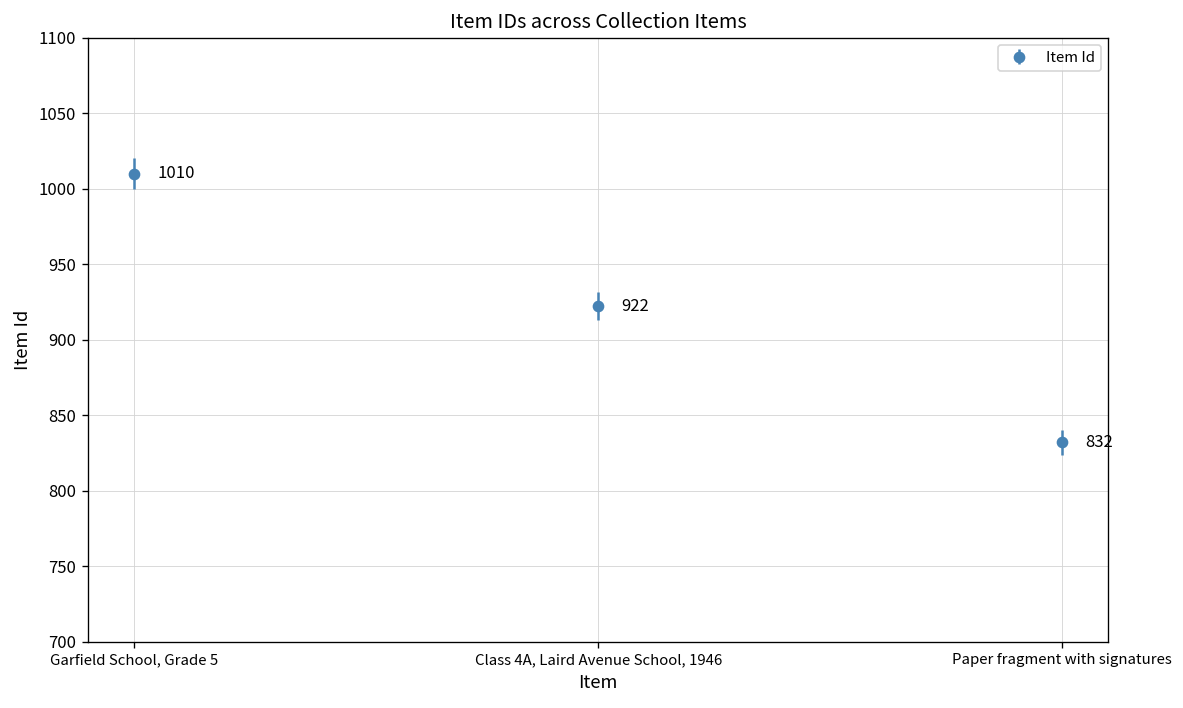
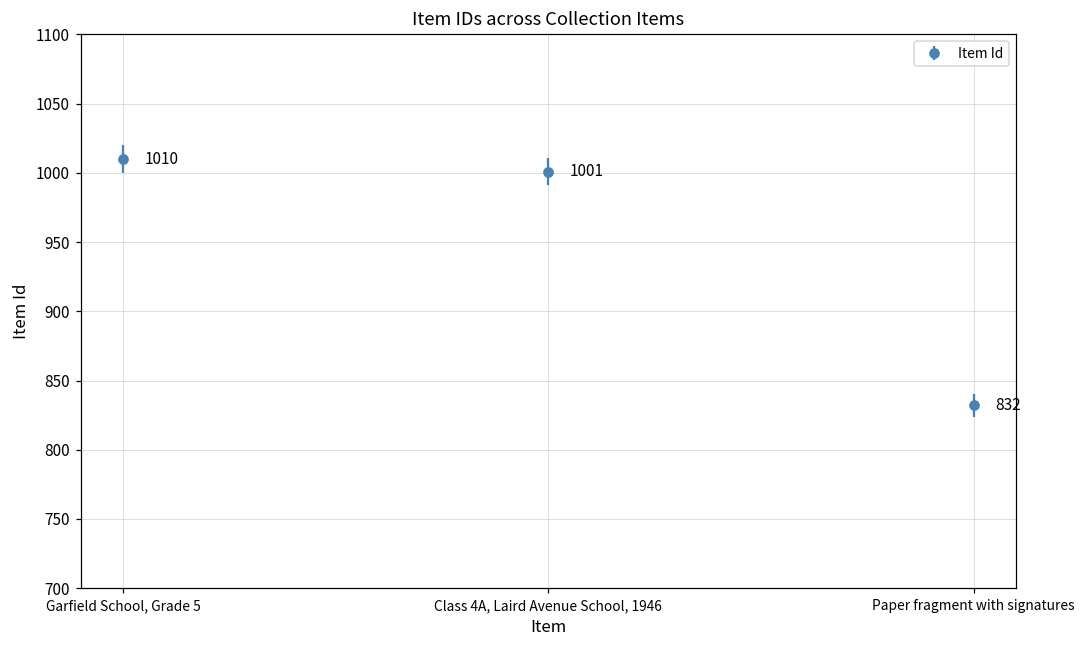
  {
    "Garfield School, Grade 5": 1010,
-   "Class 4A, Laird Avenue School, 1946": 922,
+   "Class 4A, Laird Avenue School, 1946": 1001,
    "Paper fragment with signatures": 832
  }
